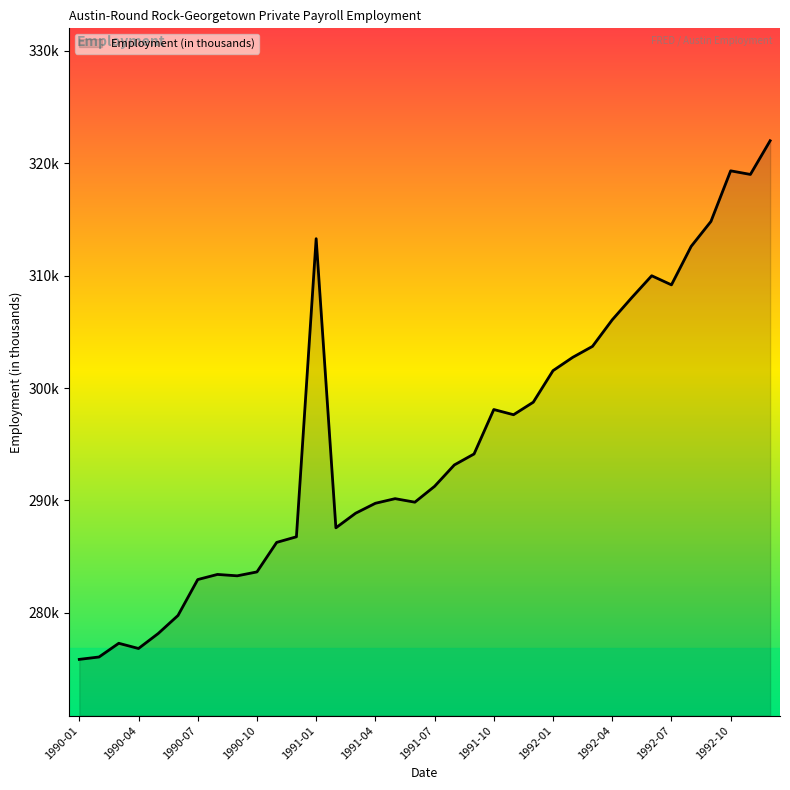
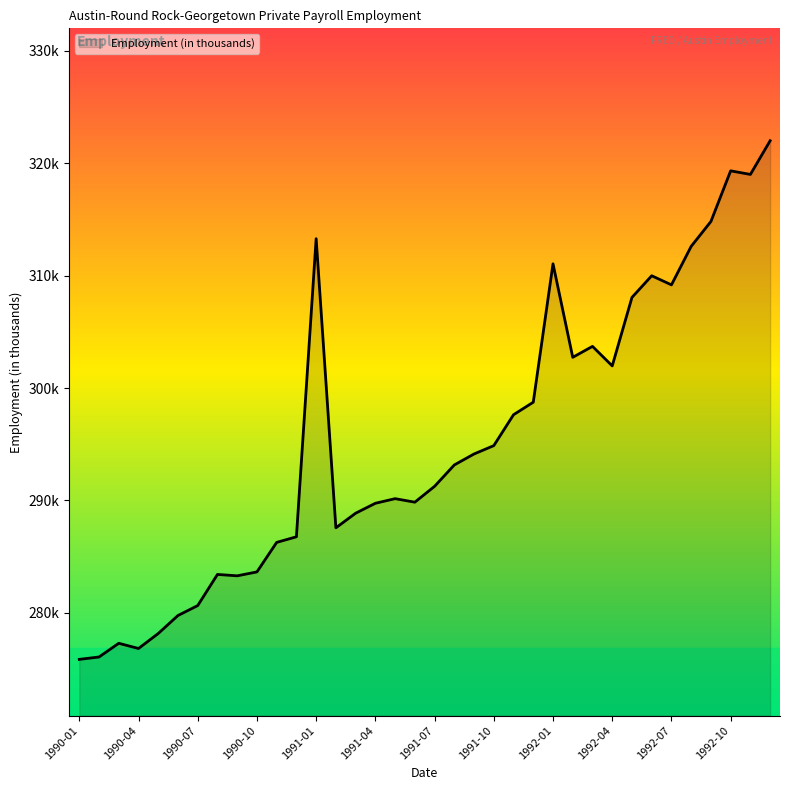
  {
-   "1990-07": 283000,
+   "1990-07": 280600,
    "1990-10": 283600,
    "1991-01": 313300,
    "1991-04": 289700,
    "1991-07": 291300,
-   "1991-10": 298100,
-   "1992-01": 301500,
-   "1992-04": 306100,
+   "1991-10": 294900,
+   "1992-01": 311100,
+   "1992-04": 302000,
    "1992-07": 309200,
    "1992-10": 319300
  }
